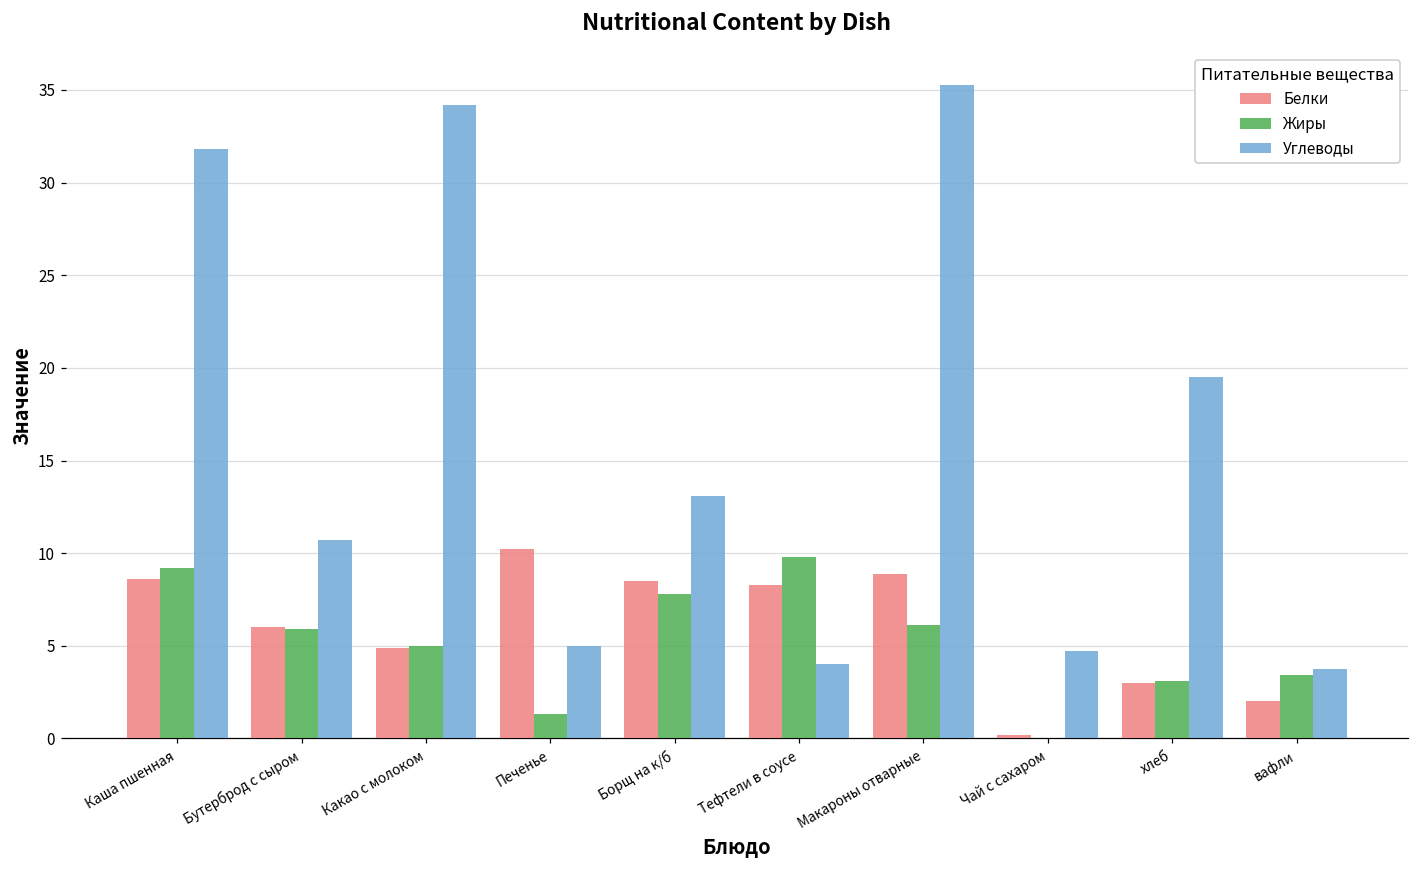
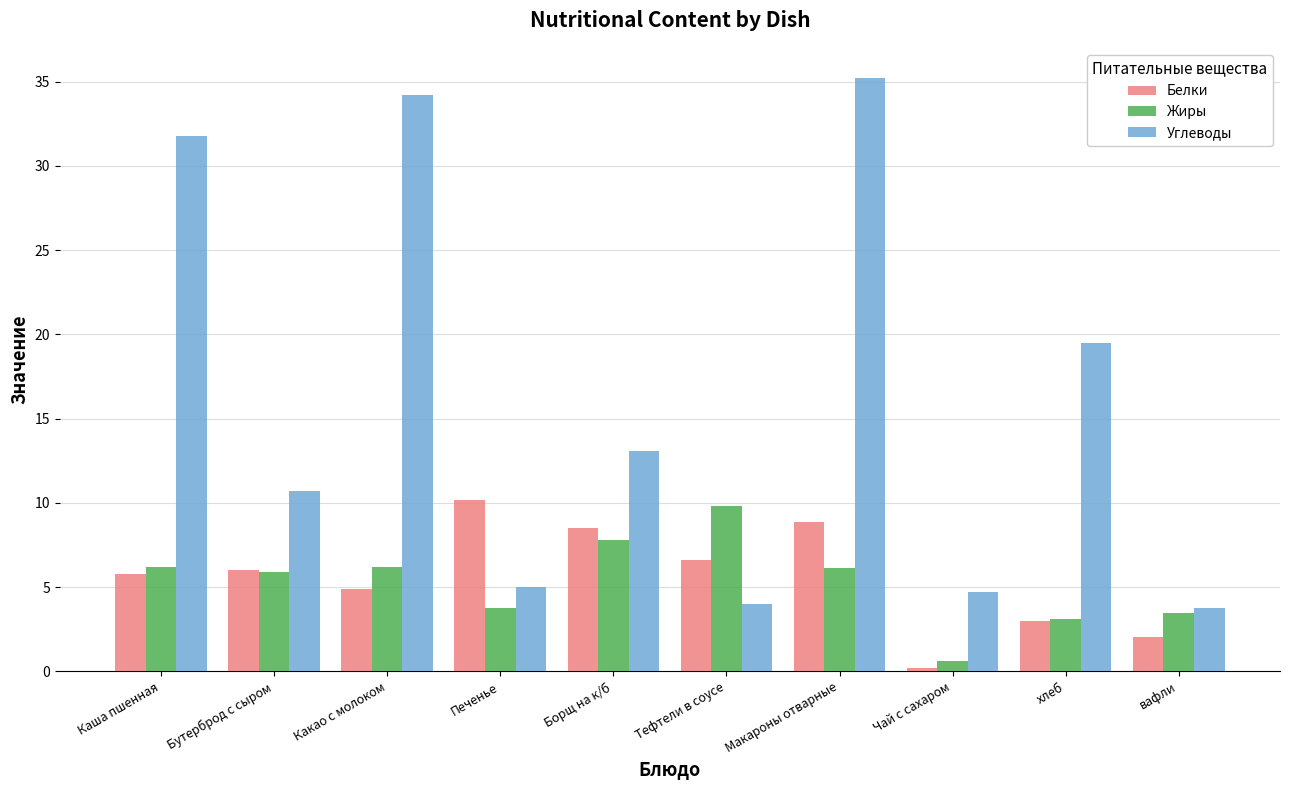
  {
    "Белки": {
-     "Каша пшенная": 8.6,
+     "Каша пшенная": 5.8,
      "Бутерброд с сыром": 6.0,
      "Какао с молоком": 4.9,
      "Печенье": 10.2,
      "Борщ на к/б": 8.5,
-     "Тефтели в соусе": 8.3,
+     "Тефтели в соусе": 6.6,
      "Макароны отварные": 8.9,
      "Чай с сахаром": 0.2,
      "хлеб": 3.0,
      "вафли": 2.0
    },
    "Жиры": {
-     "Каша пшенная": 9.2,
+     "Каша пшенная": 6.2,
      "Бутерброд с сыром": 5.9,
-     "Какао с молоком": 5.0,
-     "Печенье": 1.3,
+     "Какао с молоком": 6.2,
+     "Печенье": 3.7,
      "Борщ на к/б": 7.8,
      "Тефтели в соусе": 9.8,
      "Макароны отварные": 6.2,
-     "Чай с сахаром": 0.0,
+     "Чай с сахаром": 0.6,
      "хлеб": 3.1,
      "вафли": 3.4
    },
    "Углеводы": {
      "Каша пшенная": 31.8,
      "Бутерброд с сыром": 10.7,
      "Какао с молоком": 34.2,
      "Печенье": 5.0,
      "Борщ на к/б": 13.1,
      "Тефтели в соусе": 4.0,
      "Макароны отварные": 35.3,
      "Чай с сахаром": 4.7,
      "хлеб": 19.5,
      "вафли": 3.8
    }
  }
